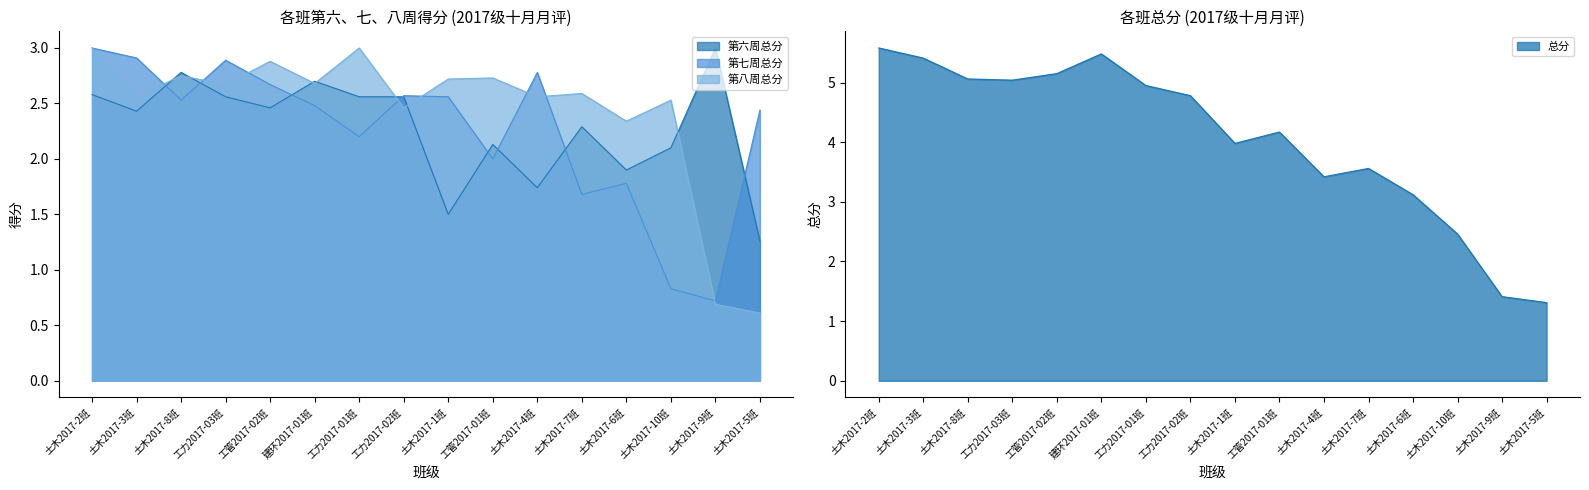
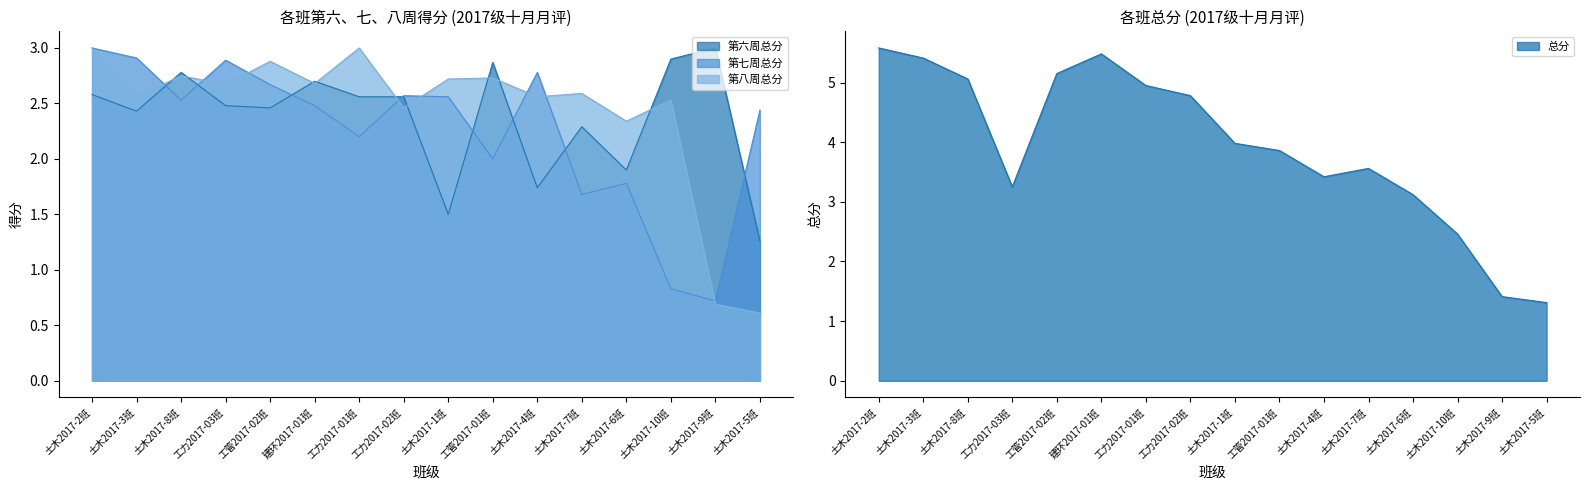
  {
    "各班第六、七、八周得分 (2017级十月月评)": {
      "第六周总分": {
        "土木2017-2班": 2.58,
        "土木2017-3班": 2.43,
        "土木2017-8班": 2.78,
-       "工力2017-03班": 2.56,
+       "工力2017-03班": 2.48,
        "工管2017-02班": 2.46,
        "工力2017-01班": 2.56,
        "土木2017-1班": 1.50,
-       "工管2017-01班": 2.13,
+       "工管2017-01班": 2.87,
        "土木2017-4班": 1.74,
        "土木2017-7班": 2.29,
        "土木2017-6班": 1.90,
-       "土木2017-10班": 2.10,
+       "土木2017-10班": 2.90,
        "土木2017-5班": 1.26
      }
    },
    "各班总分 (2017级十月月评)": {
      "土木2017-2班": 5.6,
      "土木2017-3班": 5.4,
      "土木2017-8班": 5.1,
-     "工力2017-03班": 5.0,
+     "工力2017-03班": 3.3,
      "工管2017-02班": 5.1,
      "建环2017-01班": 5.5,
      "工力2017-01班": 4.9,
      "工力2017-02班": 4.8,
      "土木2017-1班": 4.0,
-     "工管2017-01班": 4.2,
+     "工管2017-01班": 3.9,
      "土木2017-4班": 3.4,
      "土木2017-7班": 3.6,
      "土木2017-6班": 3.1,
      "土木2017-10班": 2.5,
      "土木2017-9班": 1.4,
      "土木2017-5班": 1.3
    }
  }
